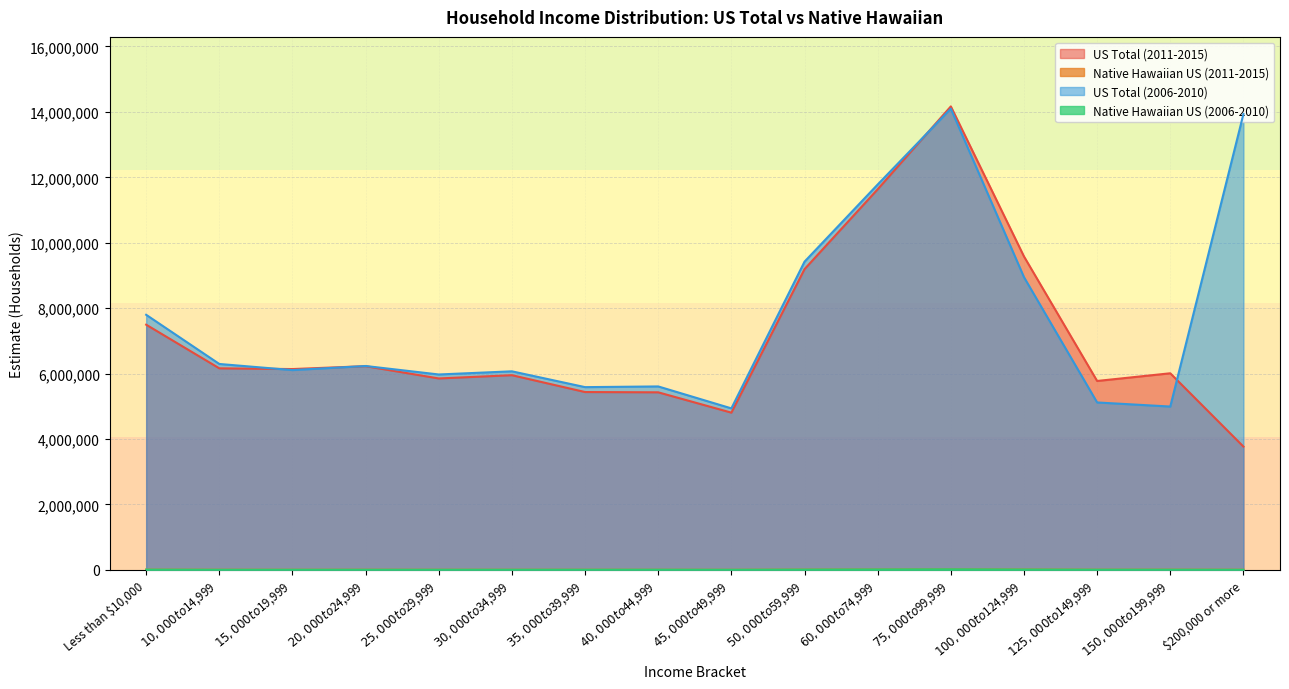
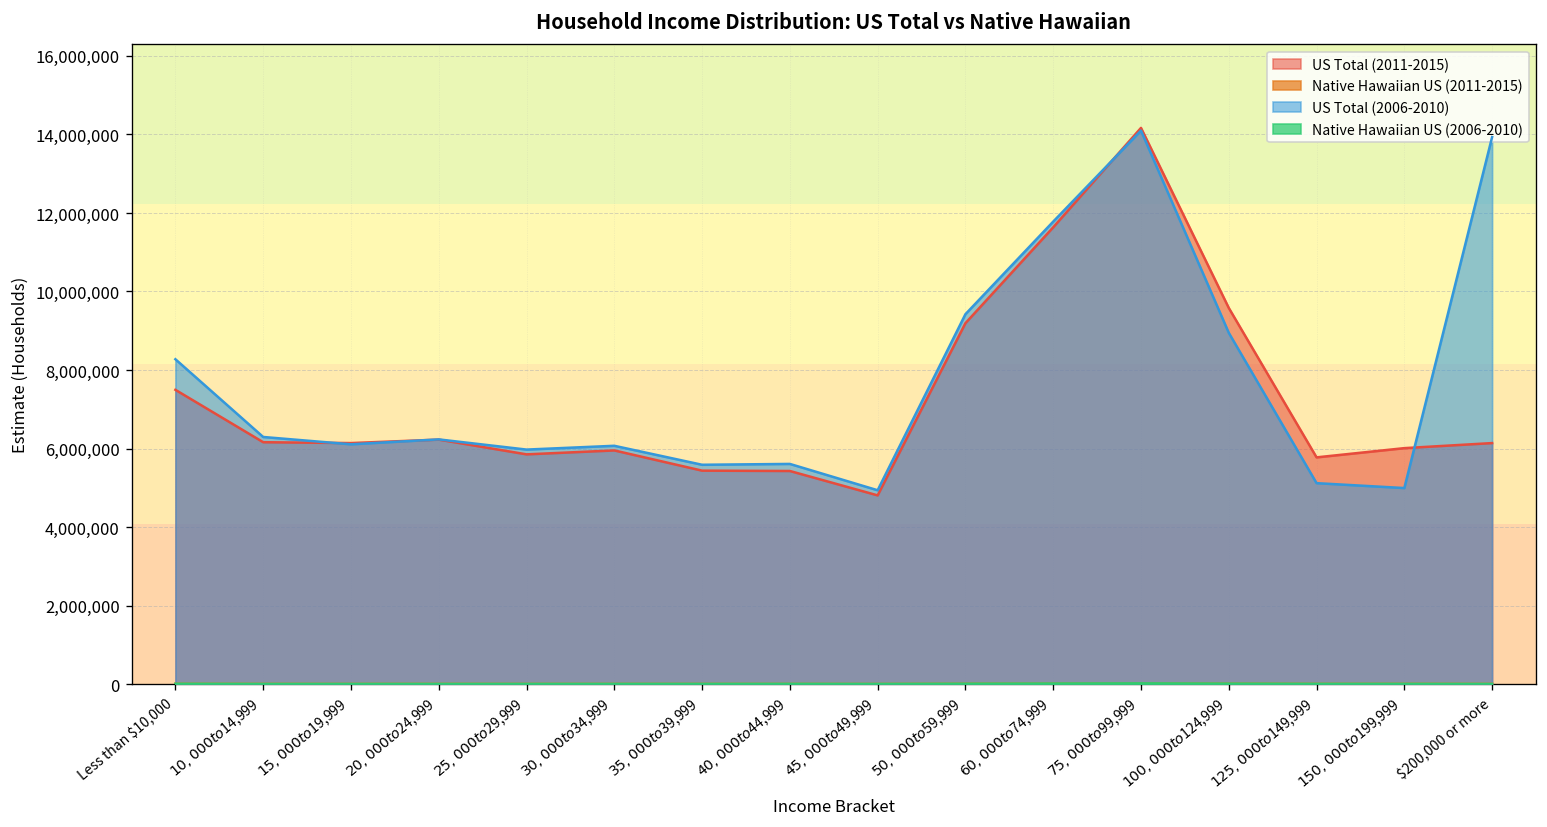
  {
    "US Total (2011-2015)": {
      "Less than $10,000": "7,500,000",
-     "$200,000 or more": "3,800,000"
+     "$200,000 or more": "6,100,000"
    },
    "Native Hawaiian US (2006-2010)": {
      "Less than $10,000": "0",
      "$200,000 or more": "0"
    },
    "US Total (2006-2010)": {
-     "Less than $10,000": "7,800,000"
+     "Less than $10,000": "8,300,000"
    }
  }
